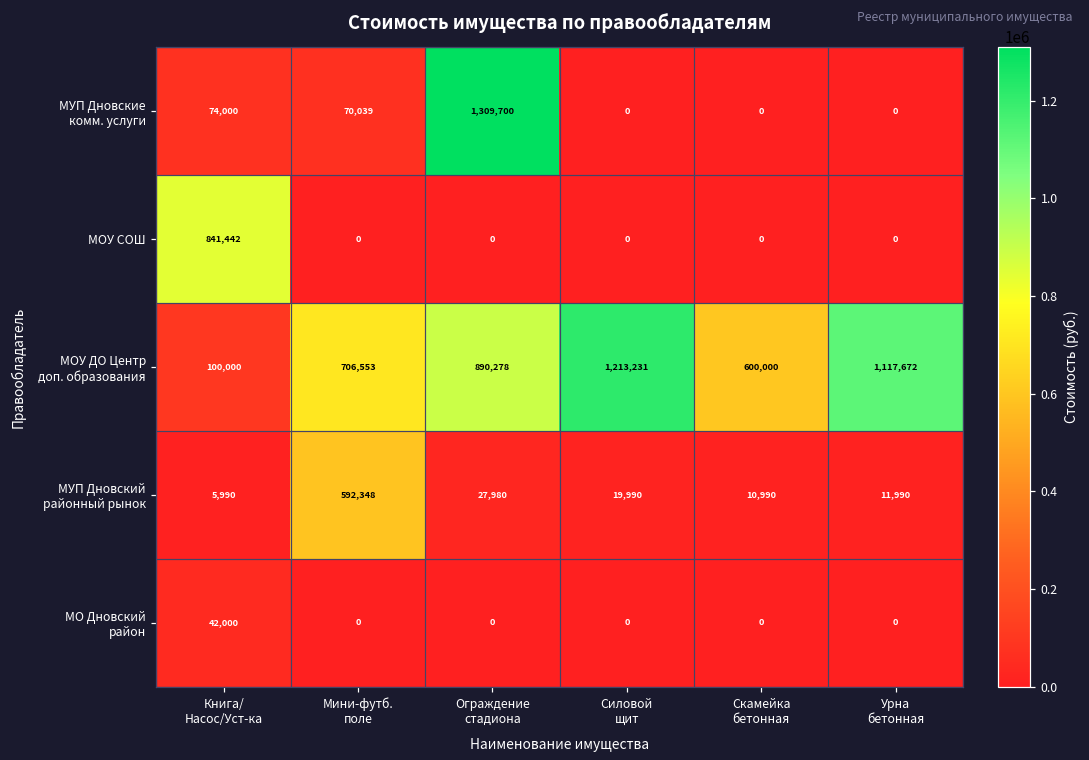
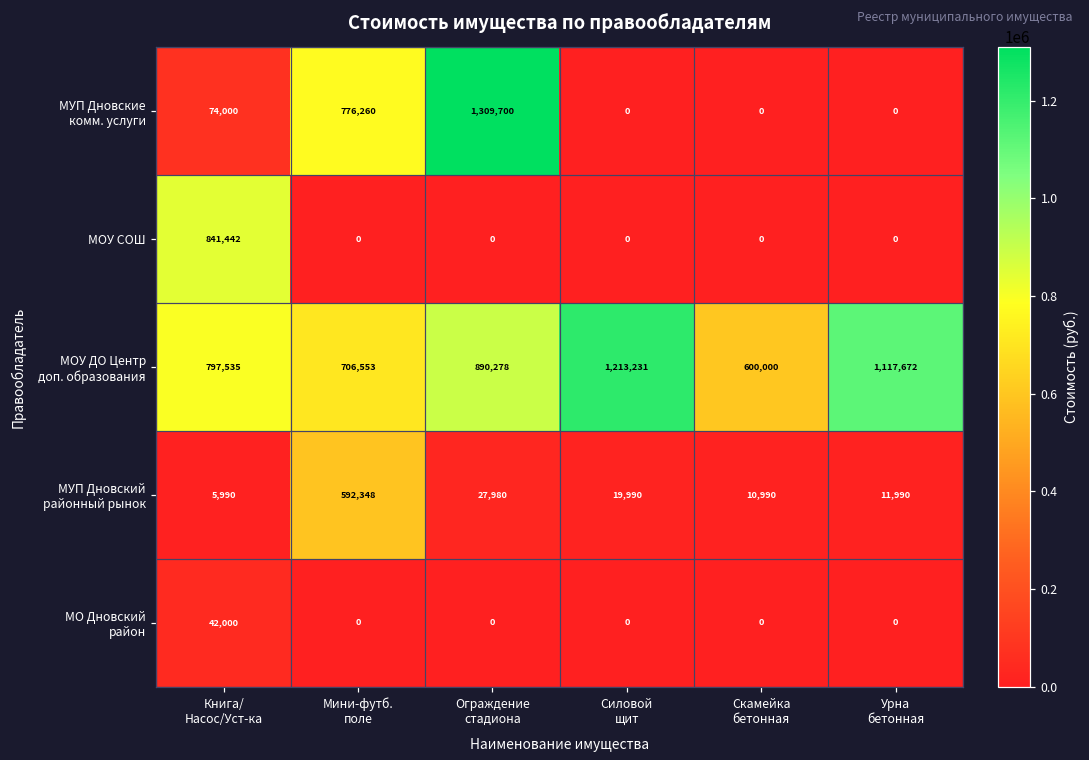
  {
    "МУП Дновские комм. услуги": {
      "Книга/ Насос/Уст-ка": "74,000",
-     "Мини-футб. поле": "70,039",
+     "Мини-футб. поле": "776,260",
      "Ограждение стадиона": "1,309,700",
      "Силовой щит": "0",
      "Скамейка бетонная": "0",
      "Урна бетонная": "0"
    },
    "МОУ СОШ": {
      "Книга/ Насос/Уст-ка": "841,442",
      "Мини-футб. поле": "0",
      "Ограждение стадиона": "0",
      "Силовой щит": "0",
      "Скамейка бетонная": "0",
      "Урна бетонная": "0"
    },
    "МОУ ДО Центр доп. образования": {
-     "Книга/ Насос/Уст-ка": "100,000",
+     "Книга/ Насос/Уст-ка": "797,535",
      "Мини-футб. поле": "706,553",
      "Ограждение стадиона": "890,278",
      "Силовой щит": "1,213,231",
      "Скамейка бетонная": "600,000",
      "Урна бетонная": "1,117,672"
    },
    "МУП Дновский районный рынок": {
      "Книга/ Насос/Уст-ка": "5,990",
      "Мини-футб. поле": "592,348",
      "Ограждение стадиона": "27,980",
      "Силовой щит": "19,990",
      "Скамейка бетонная": "10,990",
      "Урна бетонная": "11,990"
    },
    "МО Дновский район": {
      "Книга/ Насос/Уст-ка": "42,000",
      "Мини-футб. поле": "0",
      "Ограждение стадиона": "0",
      "Силовой щит": "0",
      "Скамейка бетонная": "0",
      "Урна бетонная": "0"
    }
  }
